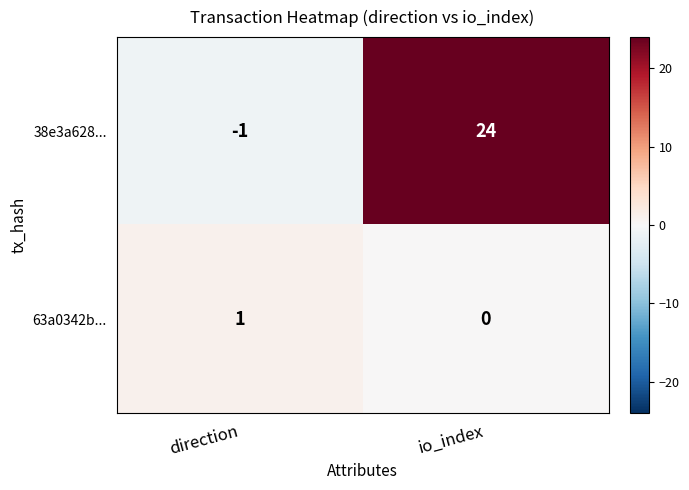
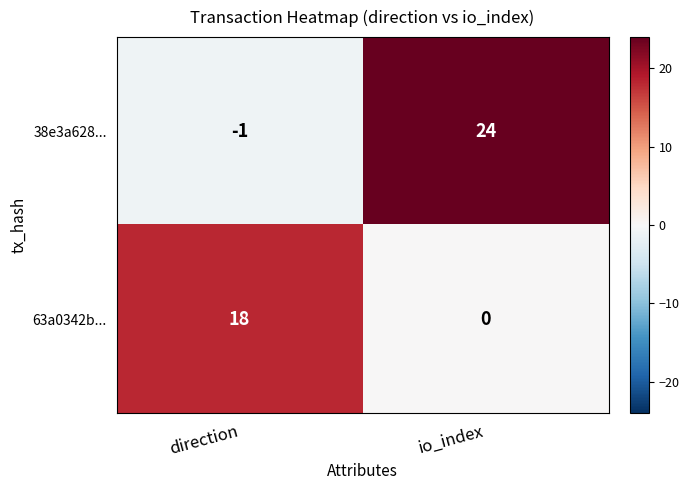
  {
    "38e3a628...": {
      "direction": -1,
      "io_index": 24
    },
    "63a0342b...": {
-     "direction": 1,
+     "direction": 18,
      "io_index": 0
    }
  }
